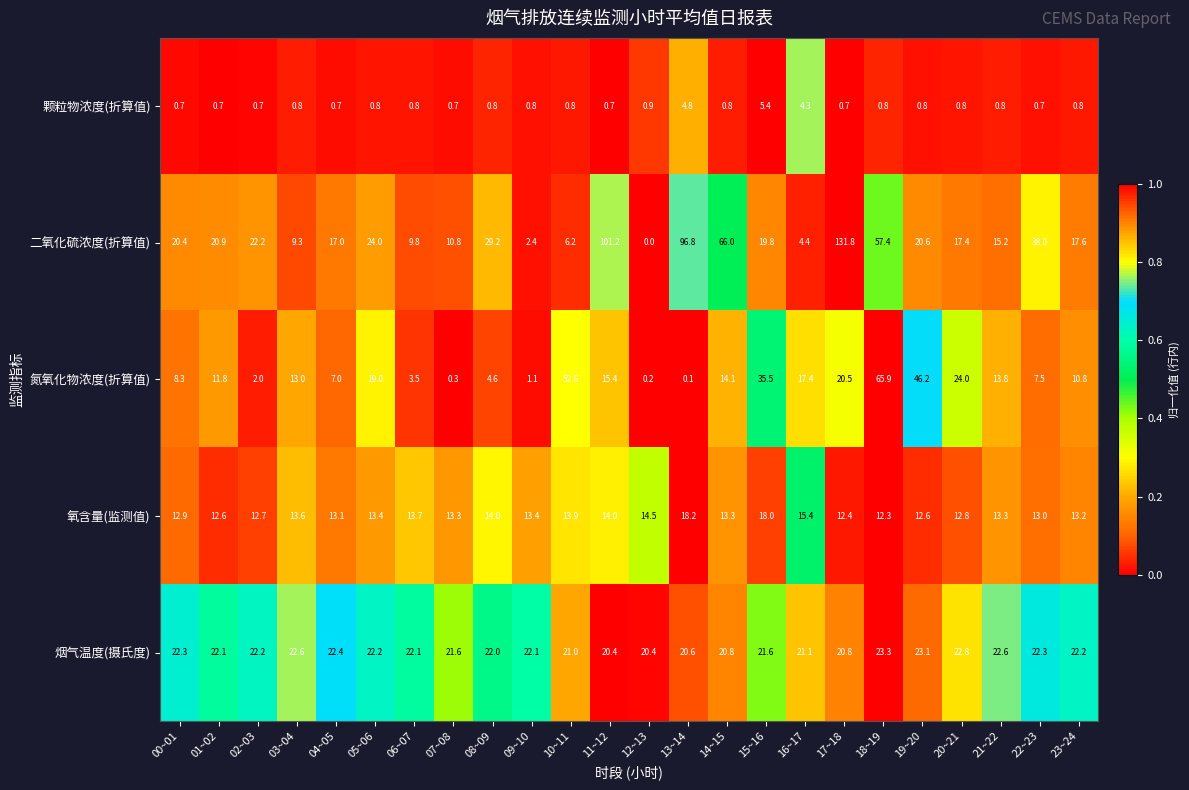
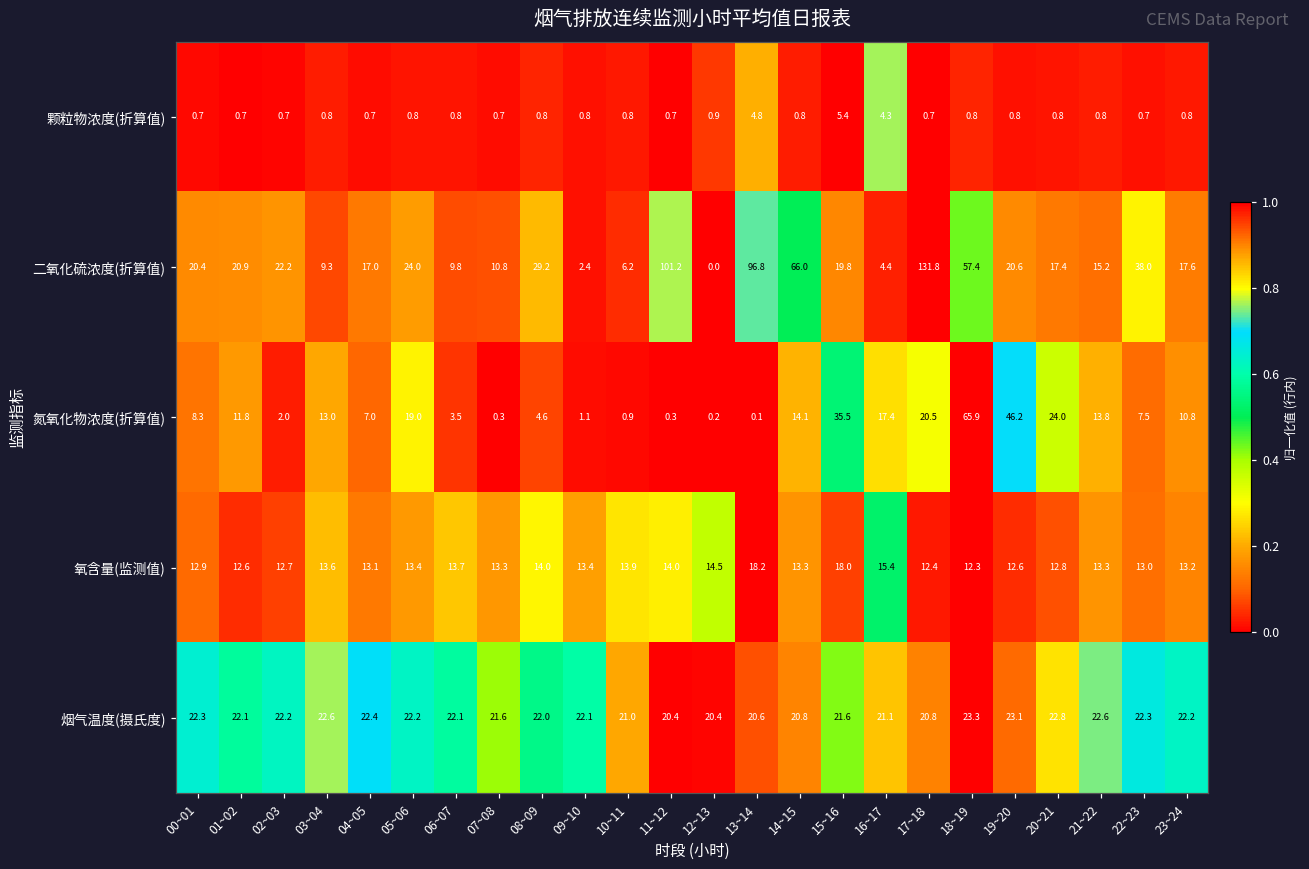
  {
    "颗粒物浓度(折算值)": {
      "00~01": 0.7,
      "01~02": 0.7,
      "02~03": 0.7,
      "03~04": 0.8,
      "04~05": 0.7,
      "05~06": 0.8,
      "06~07": 0.8,
      "07~08": 0.7,
      "08~09": 0.8,
      "09~10": 0.8,
      "10~11": 0.8,
      "11~12": 0.7,
      "12~13": 0.9,
      "13~14": 4.8,
      "14~15": 0.8,
      "15~16": 5.4,
      "16~17": 4.3,
      "17~18": 0.7,
      "18~19": 0.8,
      "19~20": 0.8,
      "20~21": 0.8,
      "21~22": 0.8,
      "22~23": 0.7,
      "23~24": 0.8
    },
    "二氧化硫浓度(折算值)": {
      "00~01": 20.4,
      "01~02": 20.9,
      "02~03": 22.2,
      "03~04": 9.3,
      "04~05": 17.0,
      "05~06": 24.0,
      "06~07": 9.8,
      "07~08": 10.8,
      "08~09": 29.2,
      "09~10": 2.4,
      "10~11": 6.2,
      "11~12": 101.2,
      "12~13": 0.0,
      "13~14": 96.8,
      "14~15": 66.0,
      "15~16": 19.8,
      "16~17": 4.4,
      "17~18": 131.8,
      "18~19": 57.4,
      "19~20": 20.6,
      "20~21": 17.4,
      "21~22": 15.2,
      "22~23": 38.0,
      "23~24": 17.6
    },
    "氮氧化物浓度(折算值)": {
      "00~01": 8.3,
      "01~02": 11.8,
      "02~03": 2.0,
      "03~04": 13.0,
      "04~05": 7.0,
      "05~06": 19.0,
      "06~07": 3.5,
      "07~08": 0.3,
      "08~09": 4.6,
      "09~10": 1.1,
-     "10~11": 52.6,
-     "11~12": 15.4,
+     "10~11": 0.9,
+     "11~12": 0.3,
      "12~13": 0.2,
      "13~14": 0.1,
      "14~15": 14.1,
      "15~16": 35.5,
      "16~17": 17.4,
      "17~18": 20.5,
      "18~19": 65.9,
      "19~20": 46.2,
      "20~21": 24.0,
      "21~22": 13.8,
      "22~23": 7.5,
      "23~24": 10.8
    },
    "氧含量(监测值)": {
      "00~01": 12.9,
      "01~02": 12.6,
      "02~03": 12.7,
      "03~04": 13.6,
      "04~05": 13.1,
      "05~06": 13.4,
      "06~07": 13.7,
      "07~08": 13.3,
      "08~09": 14.0,
      "09~10": 13.4,
      "10~11": 13.9,
      "11~12": 14.0,
      "12~13": 14.5,
      "13~14": 18.2,
      "14~15": 13.3,
      "15~16": 18.0,
      "16~17": 15.4,
      "17~18": 12.4,
      "18~19": 12.3,
      "19~20": 12.6,
      "20~21": 12.8,
      "21~22": 13.3,
      "22~23": 13.0,
      "23~24": 13.2
    },
    "烟气温度(摄氏度)": {
      "00~01": 22.3,
      "01~02": 22.1,
      "02~03": 22.2,
      "03~04": 22.6,
      "04~05": 22.4,
      "05~06": 22.2,
      "06~07": 22.1,
      "07~08": 21.6,
      "08~09": 22.0,
      "09~10": 22.1,
      "10~11": 21.0,
      "11~12": 20.4,
      "12~13": 20.4,
      "13~14": 20.6,
      "14~15": 20.8,
      "15~16": 21.6,
      "16~17": 21.1,
      "17~18": 20.8,
      "18~19": 23.3,
      "19~20": 23.1,
      "20~21": 22.8,
      "21~22": 22.6,
      "22~23": 22.3,
      "23~24": 22.2
    }
  }
